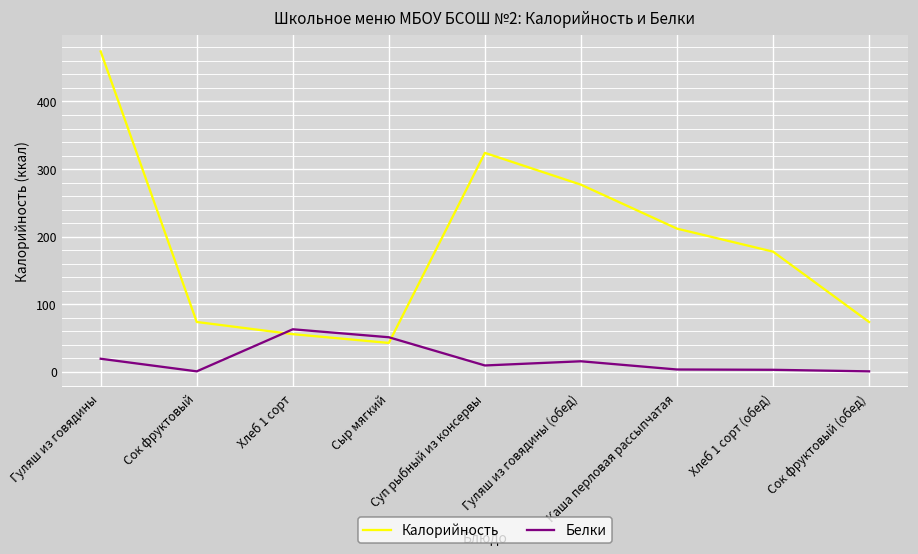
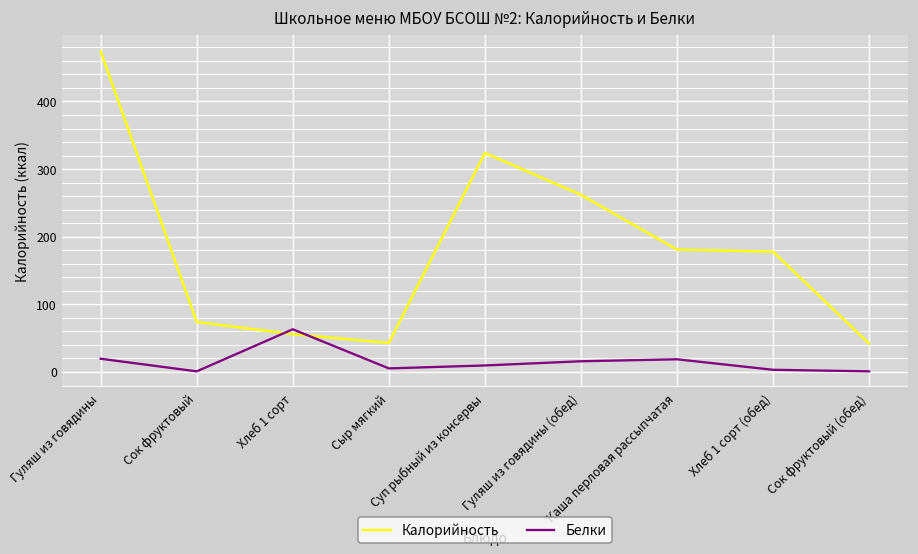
  {
    "Калорийность": {
      "Гуляш из говядины": 470,
      "Сок фруктовый": 70,
      "Хлеб 1 сорт": 60,
      "Сыр мягкий": 40,
      "Суп рыбный из консервы": 320,
-     "Гуляш из говядины (обед)": 280,
-     "Каша перловая рассыпчатая": 210,
+     "Гуляш из говядины (обед)": 260,
+     "Каша перловая рассыпчатая": 180,
      "Хлеб 1 сорт (обед)": 180,
-     "Сок фруктовый (обед)": 70
+     "Сок фруктовый (обед)": 40
    },
    "Белки": {
      "Гуляш из говядины": 20,
      "Сок фруктовый": 0,
      "Хлеб 1 сорт": 60,
-     "Сыр мягкий": 50,
+     "Сыр мягкий": 10,
      "Суп рыбный из консервы": 10,
      "Гуляш из говядины (обед)": 20,
-     "Каша перловая рассыпчатая": 0,
+     "Каша перловая рассыпчатая": 20,
      "Хлеб 1 сорт (обед)": 0,
      "Сок фруктовый (обед)": 0
    }
  }
